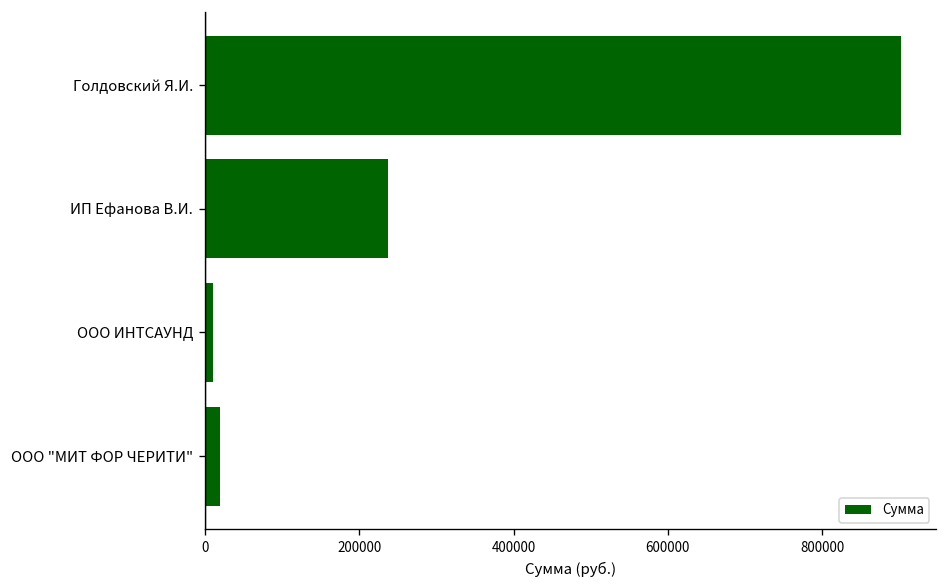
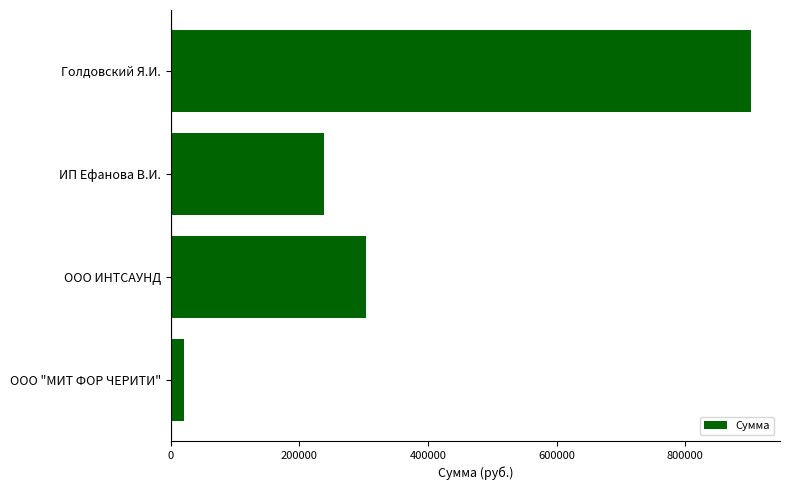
  {
    "Голдовский Я.И.": 900000,
    "ИП Ефанова В.И.": 240000,
-   "ООО ИНТСАУНД": 10000,
+   "ООО ИНТСАУНД": 300000,
    "ООО \"МИТ ФОР ЧЕРИТИ\"": 20000
  }
